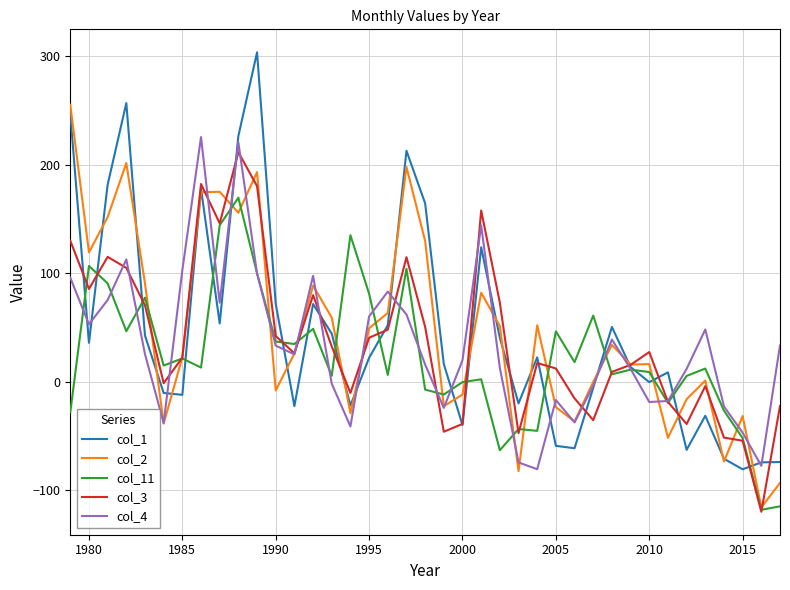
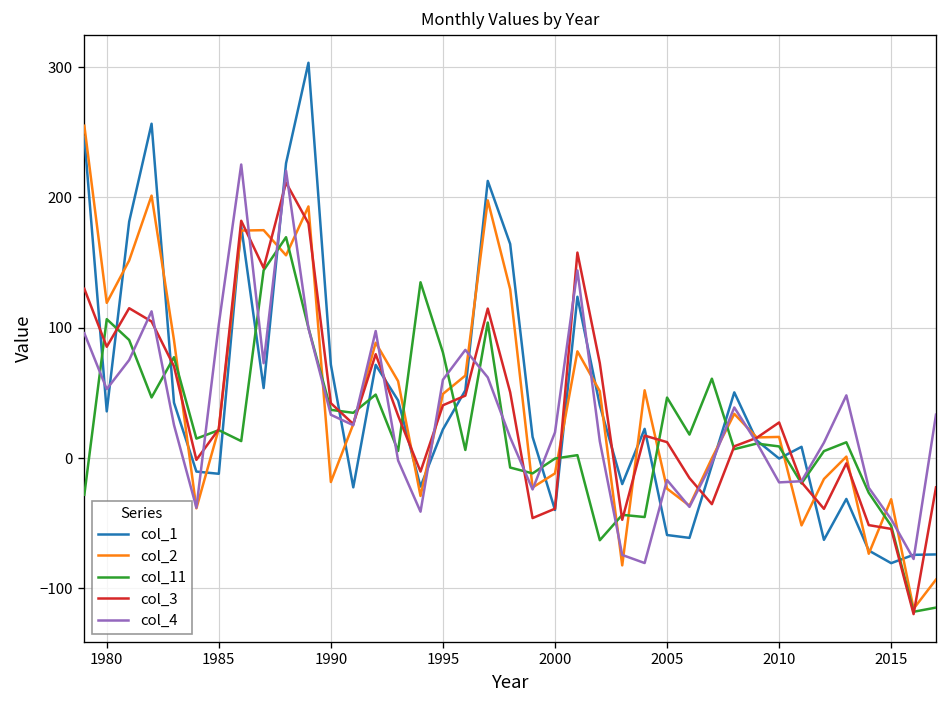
  {
    "col_1": {
      "1980": 36,
      "1985": -12,
      "1990": 72,
      "1995": 22,
      "2005": -59,
      "2010": 0,
      "2015": -81
    },
    "col_2": {
      "1980": 119,
-     "1990": -8,
+     "1990": -18,
      "1995": 49,
      "2000": -12,
      "2005": -24,
      "2010": 16,
      "2015": -32
    },
    "col_11": {
      "1980": 107,
      "1990": 37,
      "1995": 81,
      "2000": 0,
      "2005": 46,
      "2010": 9,
      "2015": -52
    },
    "col_3": {
      "1980": 85,
      "1990": 42,
      "1995": 41,
      "2005": 12,
      "2010": 27,
      "2015": -54
    },
    "col_4": {
      "1980": 53,
      "1985": 103,
      "1990": 33,
      "1995": 60,
      "2000": 20,
      "2005": -17,
      "2010": -19,
      "2015": -47
    }
  }
